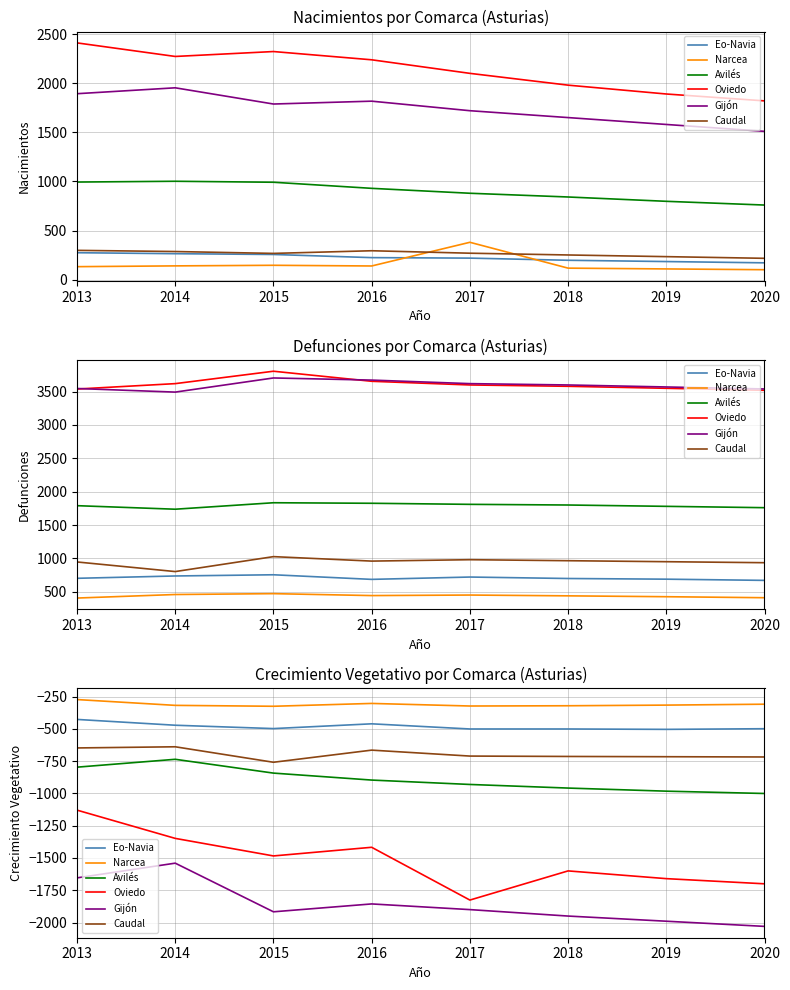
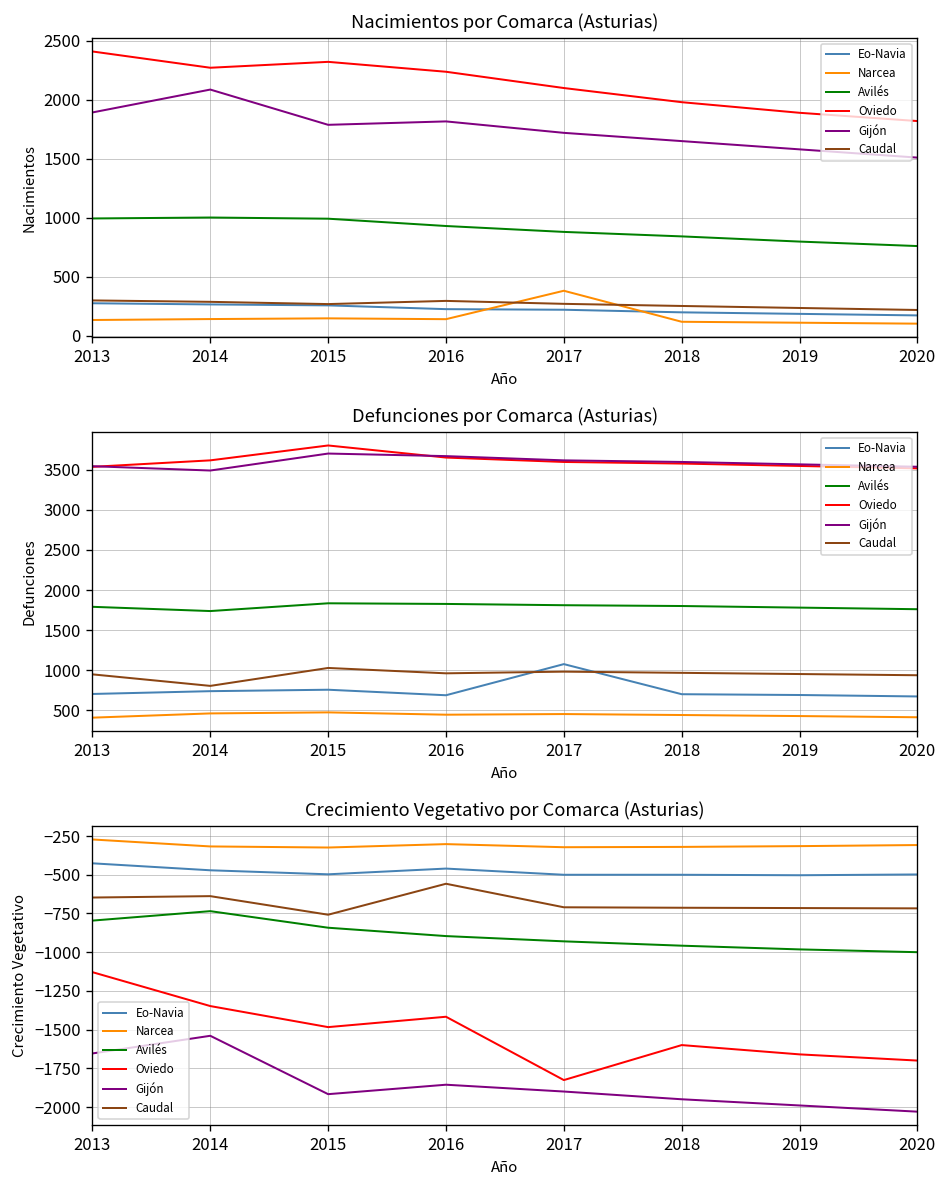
  {
    "Nacimientos por Comarca (Asturias)": {
      "Eo-Navia": {
        "2016": 200,
        "2017": 200,
        "2018": 200,
        "2019": 200,
        "2020": 200
      },
      "Narcea": {
        "2013": 100,
        "2014": 100,
        "2015": 100,
        "2016": 100,
        "2017": 400,
        "2018": 100,
        "2019": 100,
        "2020": 100
      },
      "Avilés": {
        "2013": 1000,
        "2014": 1000,
        "2015": 1000,
        "2016": 900,
        "2017": 900,
        "2018": 800,
        "2019": 800,
        "2020": 800
      },
      "Oviedo": {
        "2013": 2400,
        "2014": 2300,
        "2015": 2300,
        "2016": 2200,
        "2017": 2100,
        "2018": 2000,
        "2019": 1900,
        "2020": 1800
      },
      "Gijón": {
        "2013": 1900,
-       "2014": 2000,
+       "2014": 2100,
        "2015": 1800,
        "2016": 1800,
        "2017": 1700,
        "2018": 1700,
        "2019": 1600,
        "2020": 1500
      },
      "Caudal": {
        "2016": 300,
        "2017": 300,
        "2018": 300,
        "2019": 200,
        "2020": 200
      }
    },
    "Defunciones por Comarca (Asturias)": {
      "Eo-Navia": {
        "2013": 700,
        "2014": 700,
        "2015": 800,
        "2016": 700,
-       "2017": 700,
+       "2017": 1100,
        "2018": 700,
        "2019": 700,
        "2020": 700
      },
      "Narcea": {
        "2013": 400,
        "2014": 500,
        "2015": 500,
        "2016": 400,
        "2017": 500,
        "2018": 400,
        "2019": 400,
        "2020": 400
      },
      "Avilés": {
        "2013": 1800,
        "2014": 1700,
        "2015": 1800,
        "2016": 1800,
        "2017": 1800,
        "2018": 1800,
        "2019": 1800,
        "2020": 1800
      },
      "Oviedo": {
        "2014": 3600,
        "2015": 3800
      },
      "Gijón": {
        "2014": 3500,
        "2015": 3700
      },
      "Caudal": {
        "2013": 900,
        "2014": 800,
        "2015": 1000,
        "2016": 1000,
        "2017": 1000,
        "2018": 1000,
        "2019": 1000,
        "2020": 900
      }
    },
    "Crecimiento Vegetativo por Comarca (Asturias)": {
      "Eo-Navia": {
        "2013": -430,
        "2014": -470,
        "2015": -500,
        "2016": -460,
        "2017": -500,
        "2018": -500,
        "2019": -500,
        "2020": -500
      },
      "Narcea": {
        "2013": -270,
        "2014": -320,
        "2015": -320,
        "2016": -300,
        "2017": -320,
        "2018": -320,
        "2019": -320,
        "2020": -310
      },
      "Avilés": {
        "2013": -800,
        "2014": -740,
        "2015": -840,
        "2016": -900,
        "2017": -930,
        "2018": -960,
        "2019": -980,
        "2020": -1000
      },
      "Oviedo": {
        "2013": -1130,
        "2014": -1350,
        "2015": -1480,
        "2016": -1420,
        "2017": -1830,
        "2018": -1600,
        "2019": -1660,
        "2020": -1700
      },
      "Gijón": {
        "2013": -1650,
        "2014": -1540,
        "2015": -1920,
        "2016": -1860,
        "2017": -1900,
        "2018": -1950,
        "2019": -1990,
        "2020": -2030
      },
      "Caudal": {
        "2013": -650,
        "2014": -640,
        "2015": -760,
-       "2016": -660,
+       "2016": -560,
        "2017": -710,
        "2018": -710,
        "2019": -720,
        "2020": -720
      }
    }
  }
